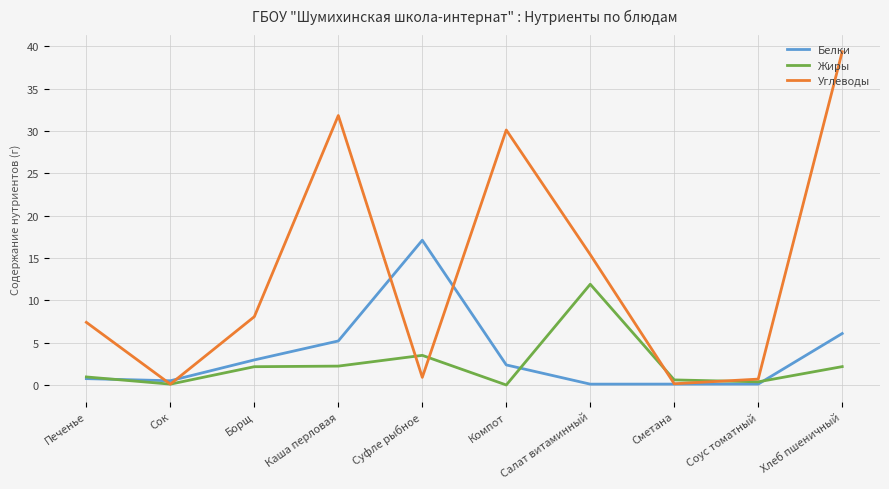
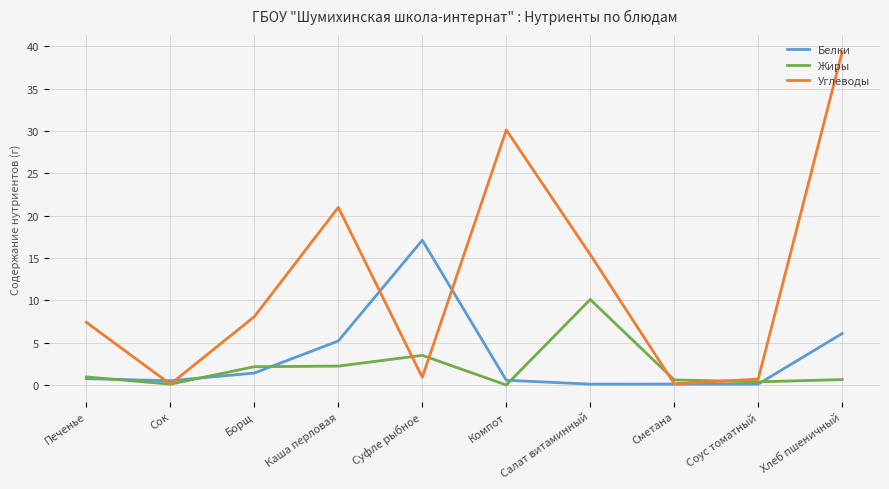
  {
    "Белки": {
      "Сок": 1,
-     "Борщ": 3,
+     "Борщ": 1,
      "Каша перловая": 5,
      "Суфле рыбное": 17,
-     "Компот": 2,
+     "Компот": 1,
      "Салат витаминный": 0,
      "Хлеб пшеничный": 6
    },
    "Жиры": {
      "Борщ": 2,
      "Каша перловая": 2,
      "Суфле рыбное": 4,
      "Компот": 0,
-     "Салат витаминный": 12,
+     "Салат витаминный": 10,
      "Сметана": 1,
-     "Хлеб пшеничный": 2
+     "Хлеб пшеничный": 1
    },
    "Углеводы": {
      "Печенье": 7,
      "Борщ": 8,
-     "Каша перловая": 32,
+     "Каша перловая": 21,
      "Суфле рыбное": 1,
      "Компот": 30,
      "Салат витаминный": 15,
      "Соус томатный": 1,
      "Хлеб пшеничный": 39
    }
  }
